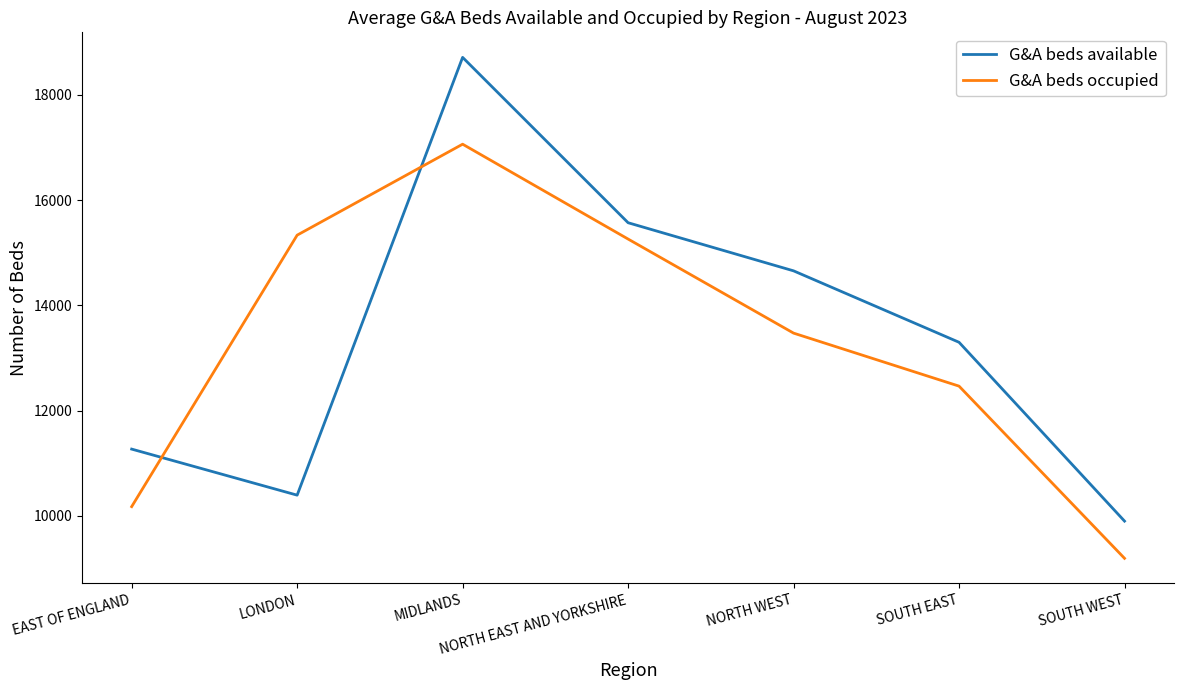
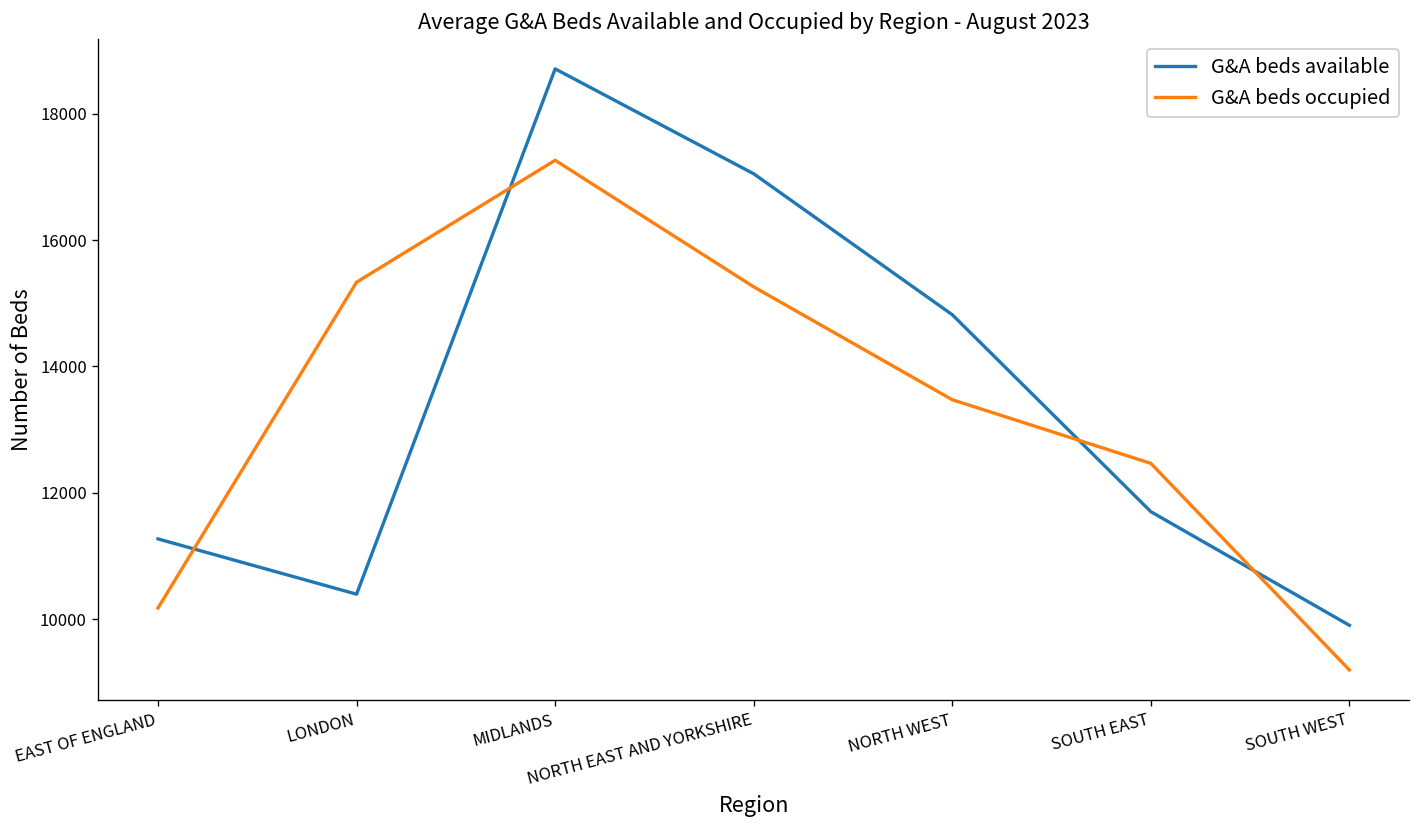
  {
    "G&A beds available": {
      "EAST OF ENGLAND": 11300,
      "LONDON": 10400,
      "MIDLANDS": 18700,
-     "NORTH EAST AND YORKSHIRE": 15600,
-     "NORTH WEST": 14700,
-     "SOUTH EAST": 13300,
+     "NORTH EAST AND YORKSHIRE": 17000,
+     "NORTH WEST": 14800,
+     "SOUTH EAST": 11700,
      "SOUTH WEST": 9900
    },
    "G&A beds occupied": {
      "EAST OF ENGLAND": 10200,
      "LONDON": 15300,
-     "MIDLANDS": 17100,
+     "MIDLANDS": 17300,
      "NORTH EAST AND YORKSHIRE": 15300,
      "NORTH WEST": 13500,
      "SOUTH EAST": 12500,
      "SOUTH WEST": 9200
    }
  }
